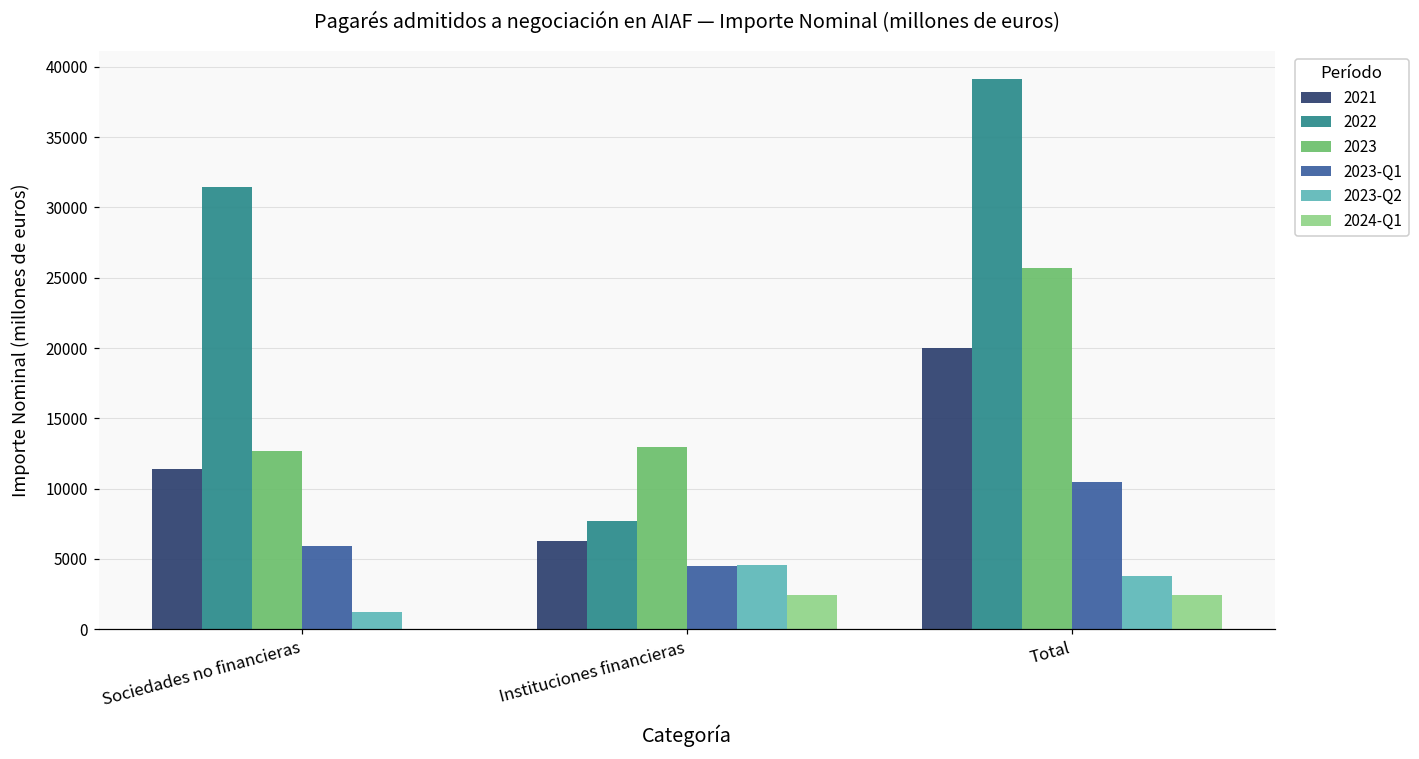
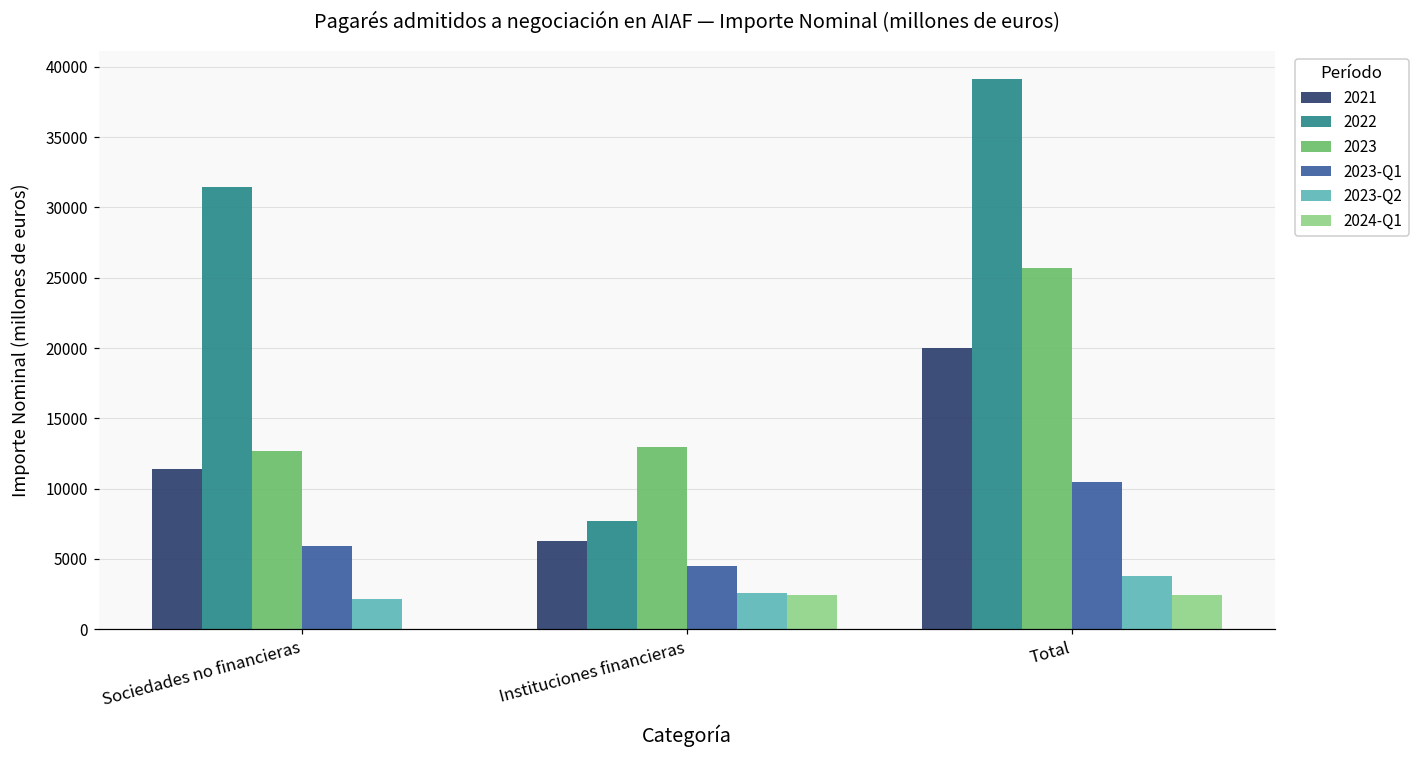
  {
    "2021": {
      "Sociedades no financieras": 11400,
      "Instituciones financieras": 6300,
      "Total": 20000
    },
    "2023-Q2": {
-     "Sociedades no financieras": 1200,
-     "Instituciones financieras": 4600,
+     "Sociedades no financieras": 2200,
+     "Instituciones financieras": 2600,
      "Total": 3800
    }
  }
